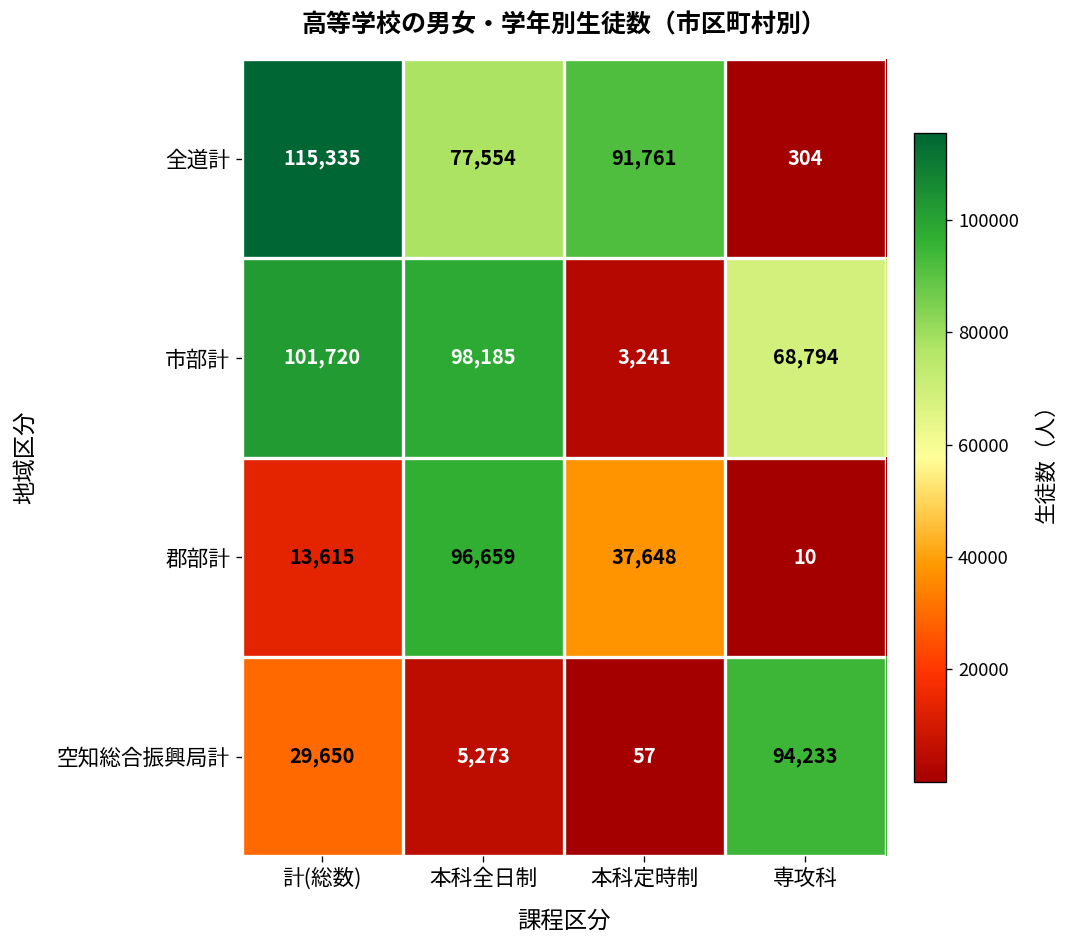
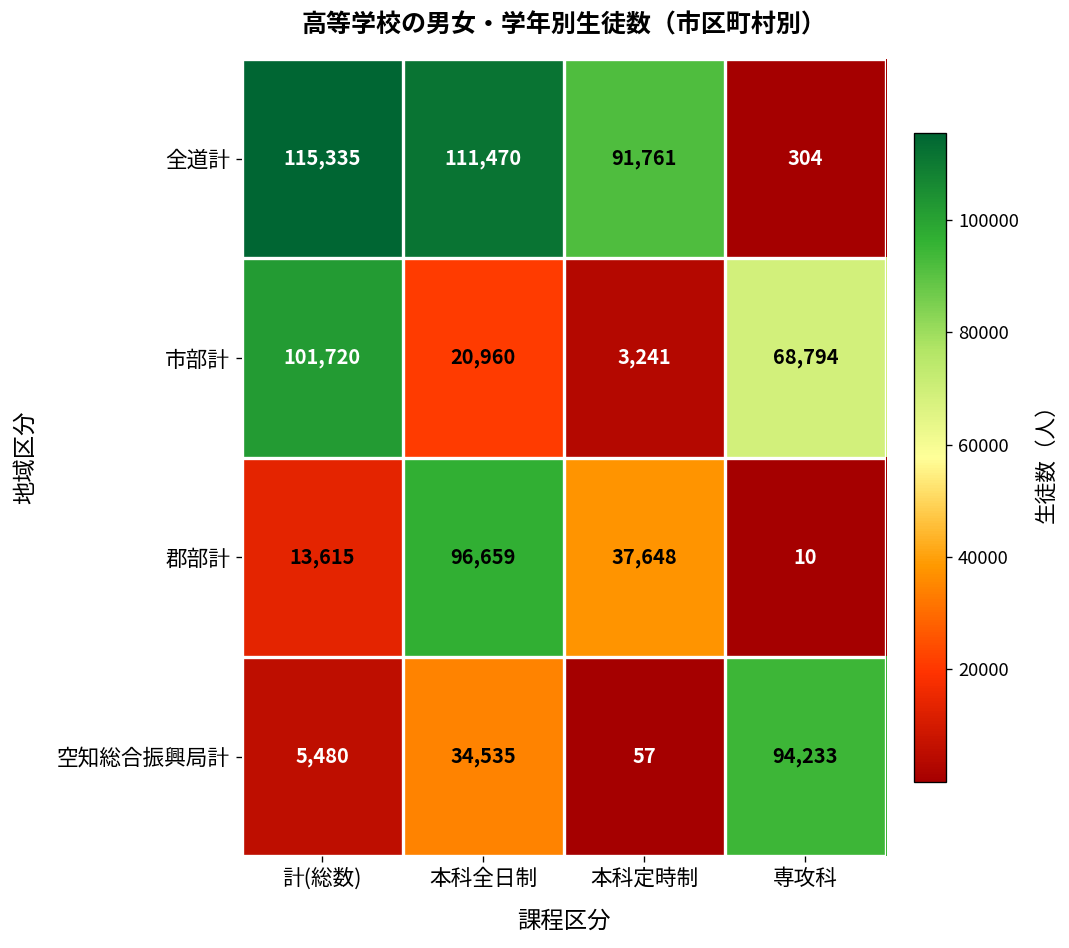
  {
    "全道計": {
      "計(総数)": "115,335",
-     "本科全日制": "77,554",
+     "本科全日制": "111,470",
      "本科定時制": "91,761",
      "専攻科": "304"
    },
    "市部計": {
      "計(総数)": "101,720",
-     "本科全日制": "98,185",
+     "本科全日制": "20,960",
      "本科定時制": "3,241",
      "専攻科": "68,794"
    },
    "郡部計": {
      "計(総数)": "13,615",
      "本科全日制": "96,659",
      "本科定時制": "37,648",
      "専攻科": "10"
    },
    "空知総合振興局計": {
-     "計(総数)": "29,650",
-     "本科全日制": "5,273",
+     "計(総数)": "5,480",
+     "本科全日制": "34,535",
      "本科定時制": "57",
      "専攻科": "94,233"
    }
  }
